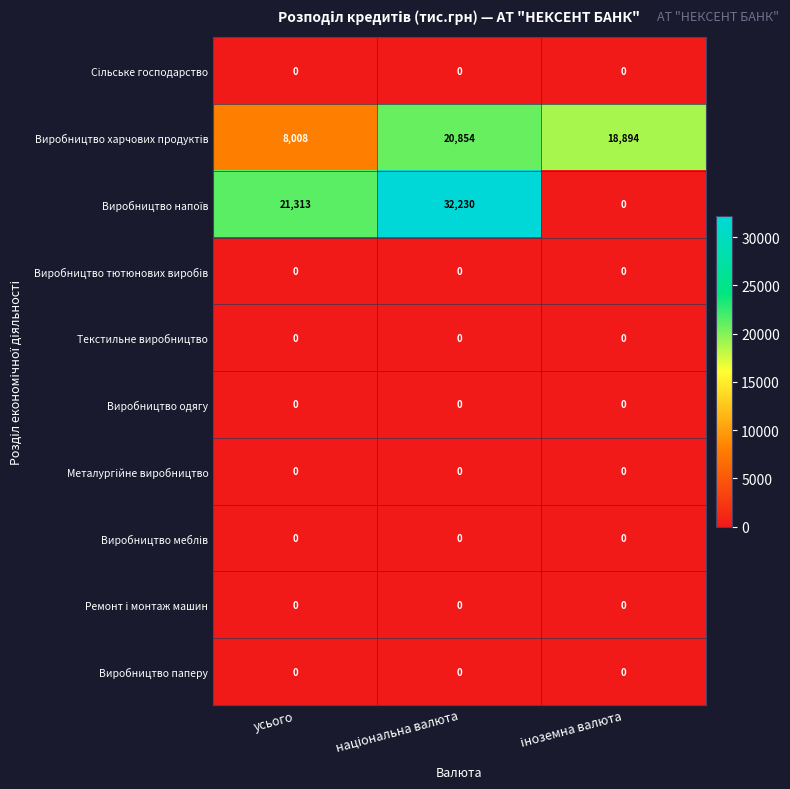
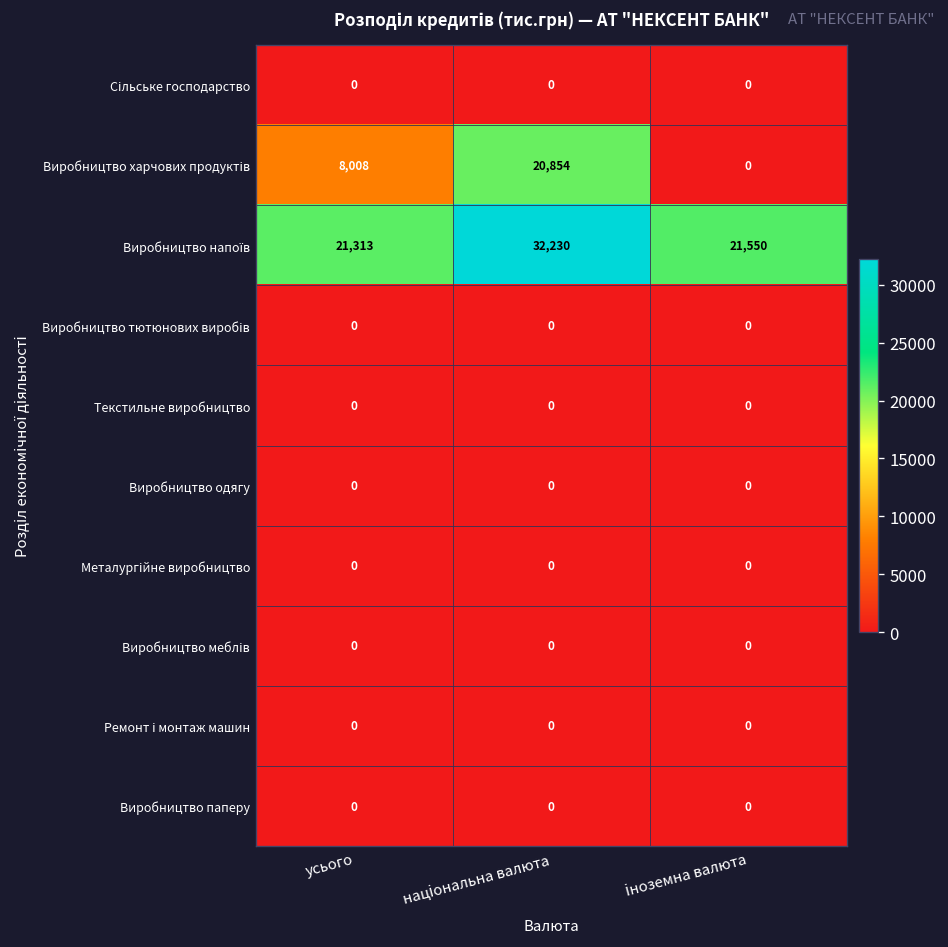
  {
    "Сільське господарство": {
      "усього": "0",
      "національна валюта": "0",
      "іноземна валюта": "0"
    },
    "Виробництво харчових продуктів": {
      "усього": "8,008",
      "національна валюта": "20,854",
-     "іноземна валюта": "18,894"
+     "іноземна валюта": "0"
    },
    "Виробництво напоїв": {
      "усього": "21,313",
      "національна валюта": "32,230",
-     "іноземна валюта": "0"
+     "іноземна валюта": "21,550"
    },
    "Виробництво тютюнових виробів": {
      "усього": "0",
      "національна валюта": "0",
      "іноземна валюта": "0"
    },
    "Текстильне виробництво": {
      "усього": "0",
      "національна валюта": "0",
      "іноземна валюта": "0"
    },
    "Виробництво одягу": {
      "усього": "0",
      "національна валюта": "0",
      "іноземна валюта": "0"
    },
    "Металургійне виробництво": {
      "усього": "0",
      "національна валюта": "0",
      "іноземна валюта": "0"
    },
    "Виробництво меблів": {
      "усього": "0",
      "національна валюта": "0",
      "іноземна валюта": "0"
    },
    "Ремонт і монтаж машин": {
      "усього": "0",
      "національна валюта": "0",
      "іноземна валюта": "0"
    },
    "Виробництво паперу": {
      "усього": "0",
      "національна валюта": "0",
      "іноземна валюта": "0"
    }
  }
